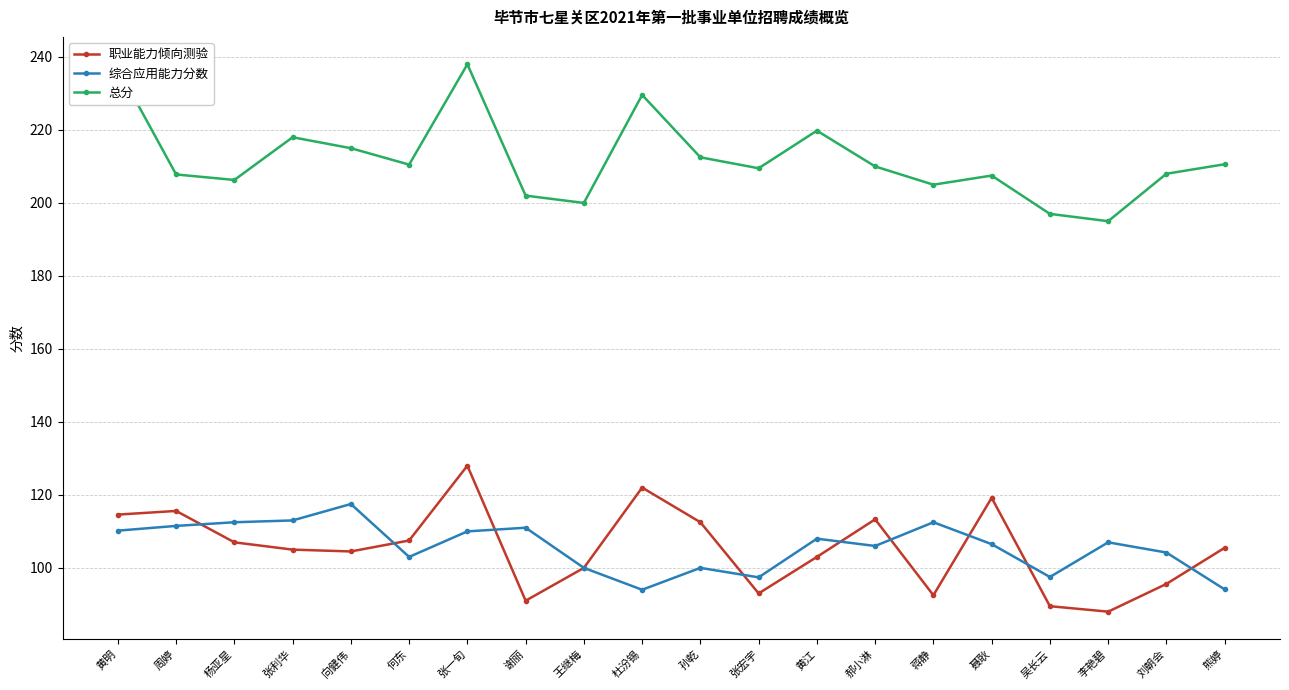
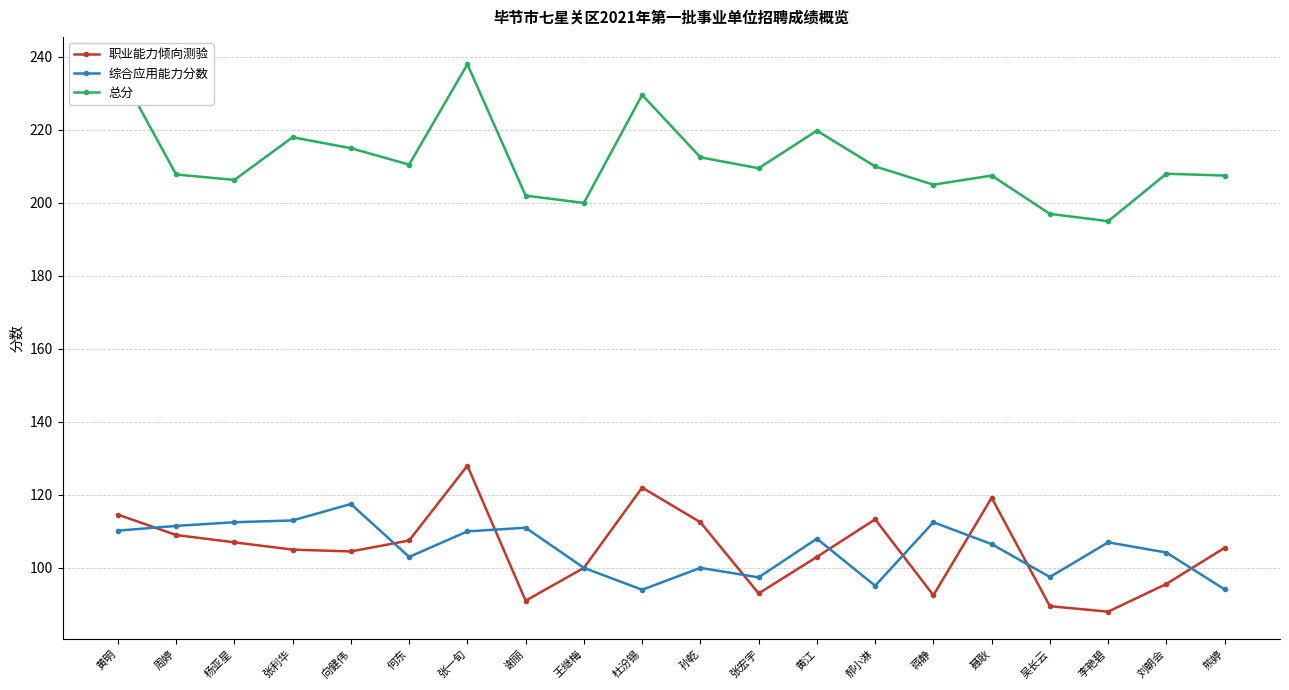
  {
    "职业能力倾向测验": {
      "黄明": 115,
-     "周婷": 116,
+     "周婷": 109,
      "杨亚星": 107,
      "张利华": 105,
      "向健伟": 105,
      "何东": 108,
      "张一旬": 128,
      "谢丽": 91,
      "杜汾锡": 122,
      "孙乾": 113,
      "张宏宇": 93,
      "黄江": 103,
      "郝小淋": 113,
      "蒋静": 93,
      "聂耿": 119,
      "吴长云": 90,
      "李艳碧": 88,
      "刘朝会": 96,
      "熊婷": 106
    },
    "综合应用能力分数": {
      "黄明": 110,
      "周婷": 112,
      "杨亚星": 113,
      "张利华": 113,
      "向健伟": 118,
      "何东": 103,
      "张一旬": 110,
      "谢丽": 111,
      "杜汾锡": 94,
      "孙乾": 100,
      "张宏宇": 97,
      "黄江": 108,
-     "郝小淋": 106,
+     "郝小淋": 95,
      "蒋静": 113,
      "聂耿": 107,
      "吴长云": 98,
      "李艳碧": 107,
      "刘朝会": 104,
      "熊婷": 94
    },
    "总分": {
      "周婷": 208,
      "杨亚星": 206,
      "张利华": 218,
      "向健伟": 215,
      "何东": 211,
      "张一旬": 238,
      "谢丽": 202,
      "王继梅": 200,
      "杜汾锡": 230,
      "孙乾": 213,
      "张宏宇": 210,
      "黄江": 220,
      "郝小淋": 210,
      "蒋静": 205,
      "聂耿": 208,
      "吴长云": 197,
      "李艳碧": 195,
      "刘朝会": 208,
-     "熊婷": 211
+     "熊婷": 208
    }
  }
